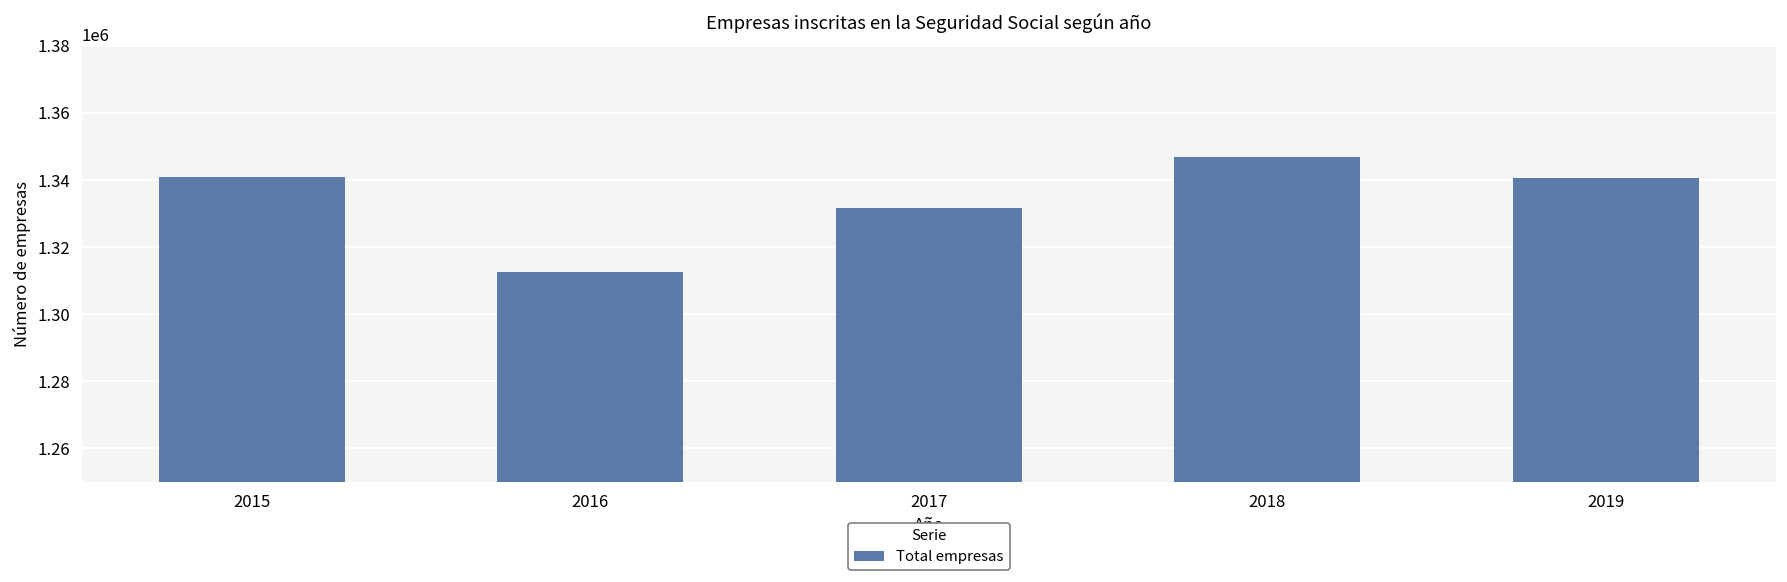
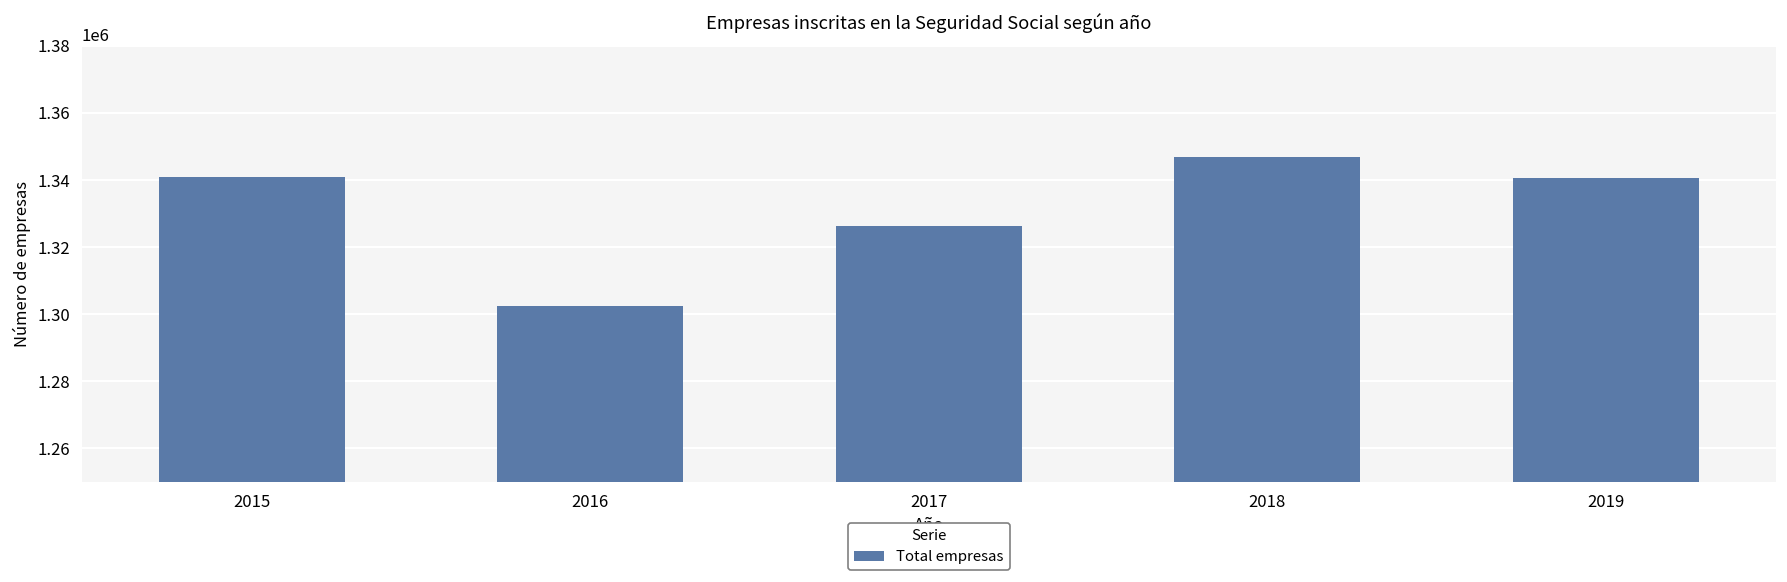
  {
    "2015": 1341000,
-   "2016": 1312000,
-   "2017": 1332000,
+   "2016": 1302000,
+   "2017": 1326000,
    "2018": 1347000,
    "2019": 1340000
  }
